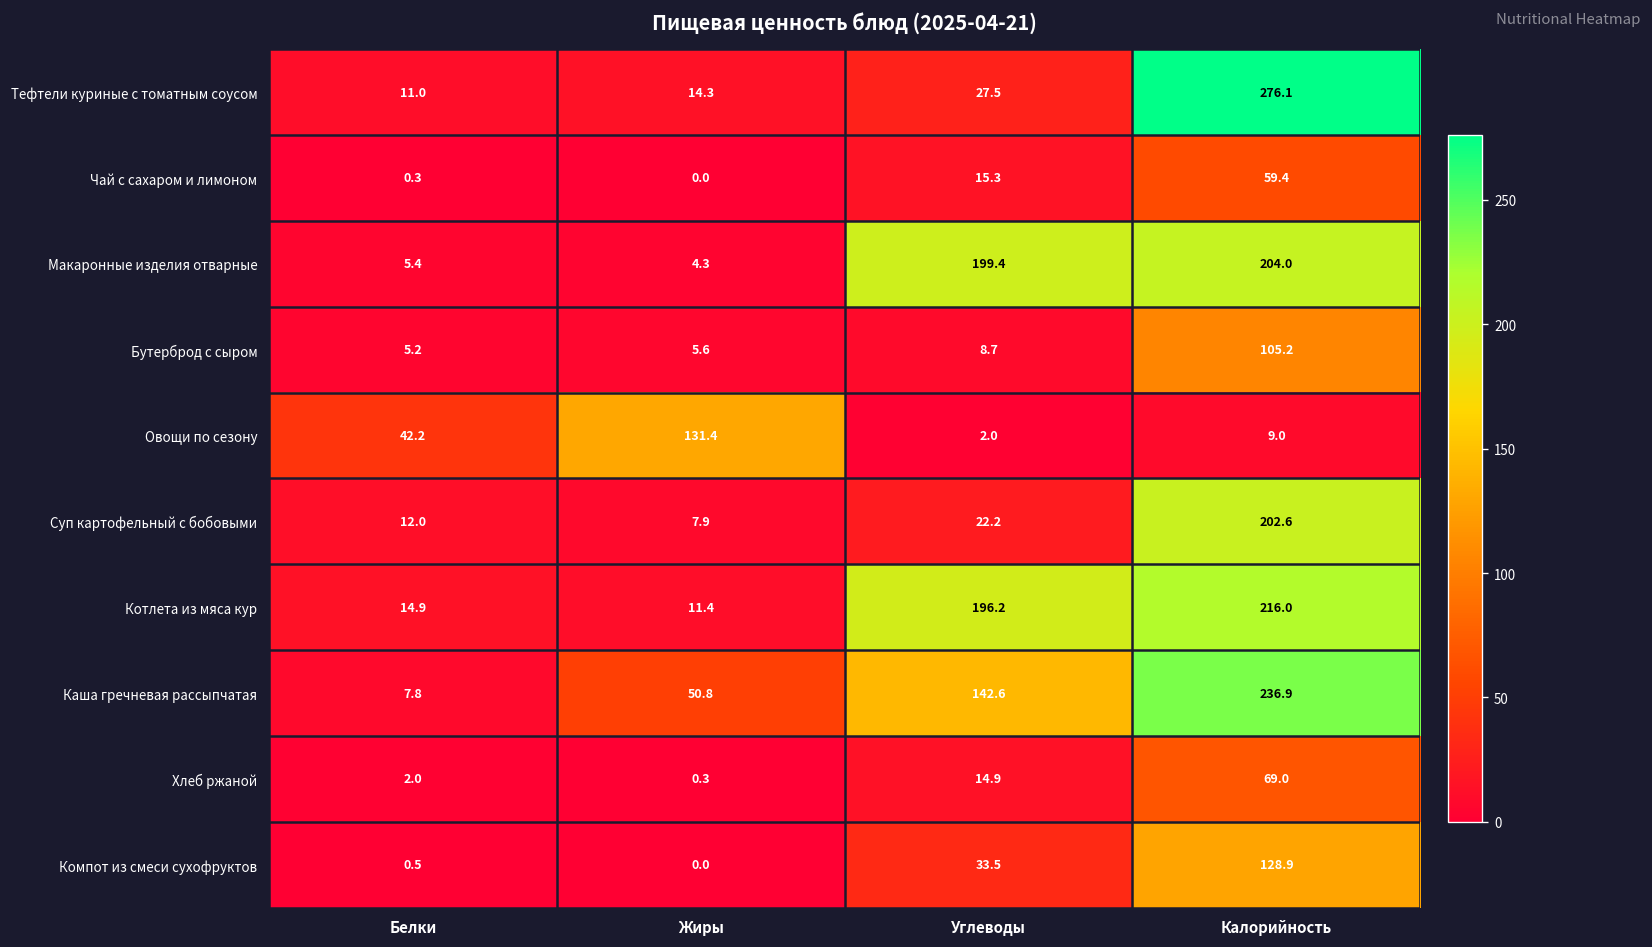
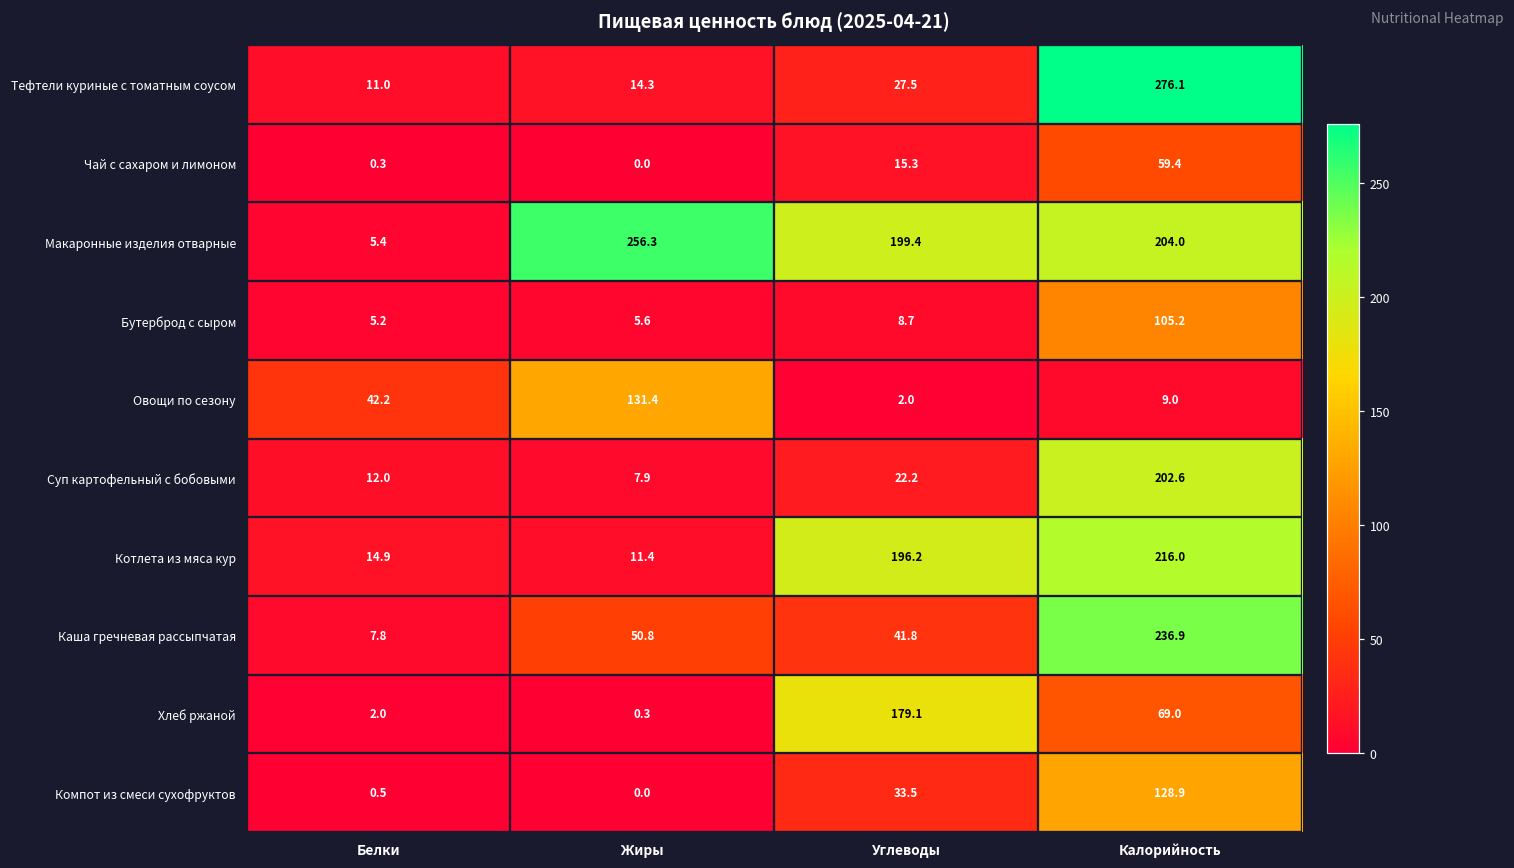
  {
    "Тефтели куриные с томатным соусом": {
      "Белки": 11.0,
      "Жиры": 14.3,
      "Углеводы": 27.5,
      "Калорийность": 276.1
    },
    "Чай с сахаром и лимоном": {
      "Белки": 0.3,
      "Жиры": 0.0,
      "Углеводы": 15.3,
      "Калорийность": 59.4
    },
    "Макаронные изделия отварные": {
      "Белки": 5.4,
-     "Жиры": 4.3,
+     "Жиры": 256.3,
      "Углеводы": 199.4,
      "Калорийность": 204.0
    },
    "Бутерброд с сыром": {
      "Белки": 5.2,
      "Жиры": 5.6,
      "Углеводы": 8.7,
      "Калорийность": 105.2
    },
    "Овощи по сезону": {
      "Белки": 42.2,
      "Жиры": 131.4,
      "Углеводы": 2.0,
      "Калорийность": 9.0
    },
    "Суп картофельный с бобовыми": {
      "Белки": 12.0,
      "Жиры": 7.9,
      "Углеводы": 22.2,
      "Калорийность": 202.6
    },
    "Котлета из мяса кур": {
      "Белки": 14.9,
      "Жиры": 11.4,
      "Углеводы": 196.2,
      "Калорийность": 216.0
    },
    "Каша гречневая рассыпчатая": {
      "Белки": 7.8,
      "Жиры": 50.8,
-     "Углеводы": 142.6,
+     "Углеводы": 41.8,
      "Калорийность": 236.9
    },
    "Хлеб ржаной": {
      "Белки": 2.0,
      "Жиры": 0.3,
-     "Углеводы": 14.9,
+     "Углеводы": 179.1,
      "Калорийность": 69.0
    },
    "Компот из смеси сухофруктов": {
      "Белки": 0.5,
      "Жиры": 0.0,
      "Углеводы": 33.5,
      "Калорийность": 128.9
    }
  }
